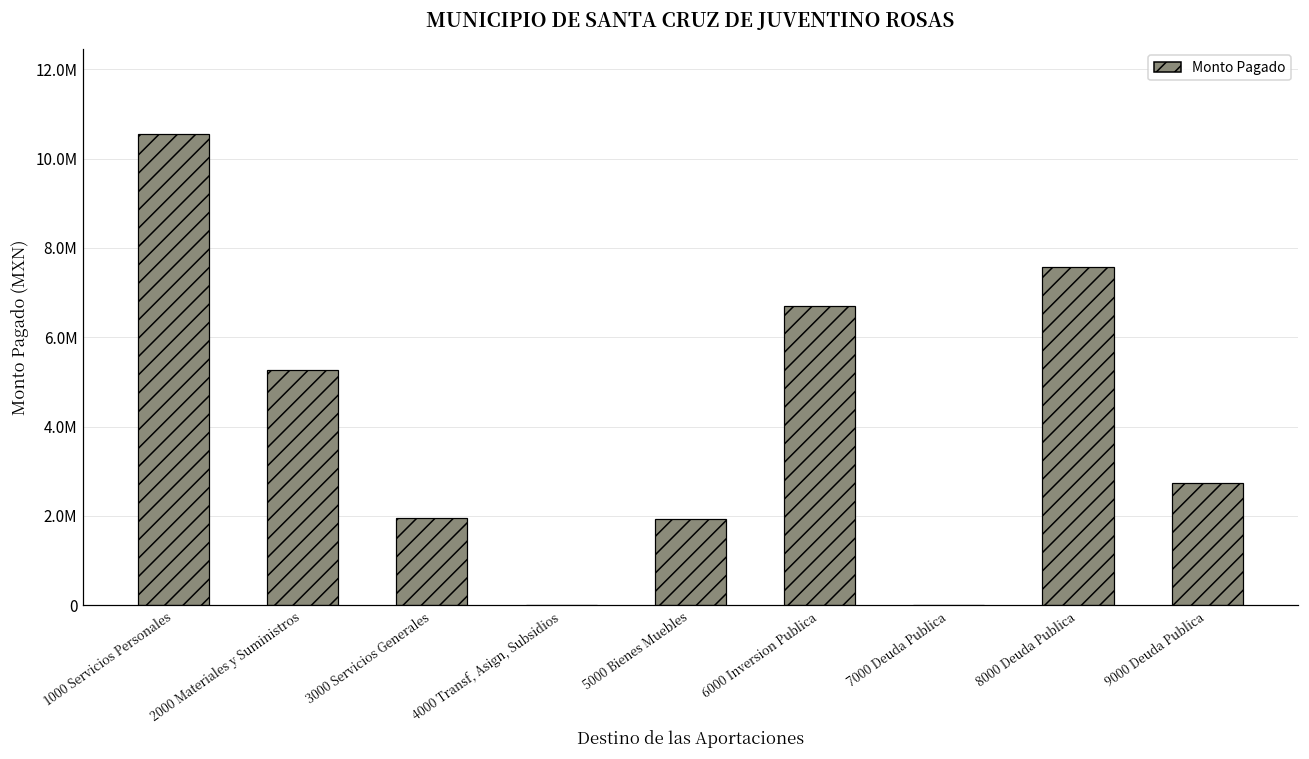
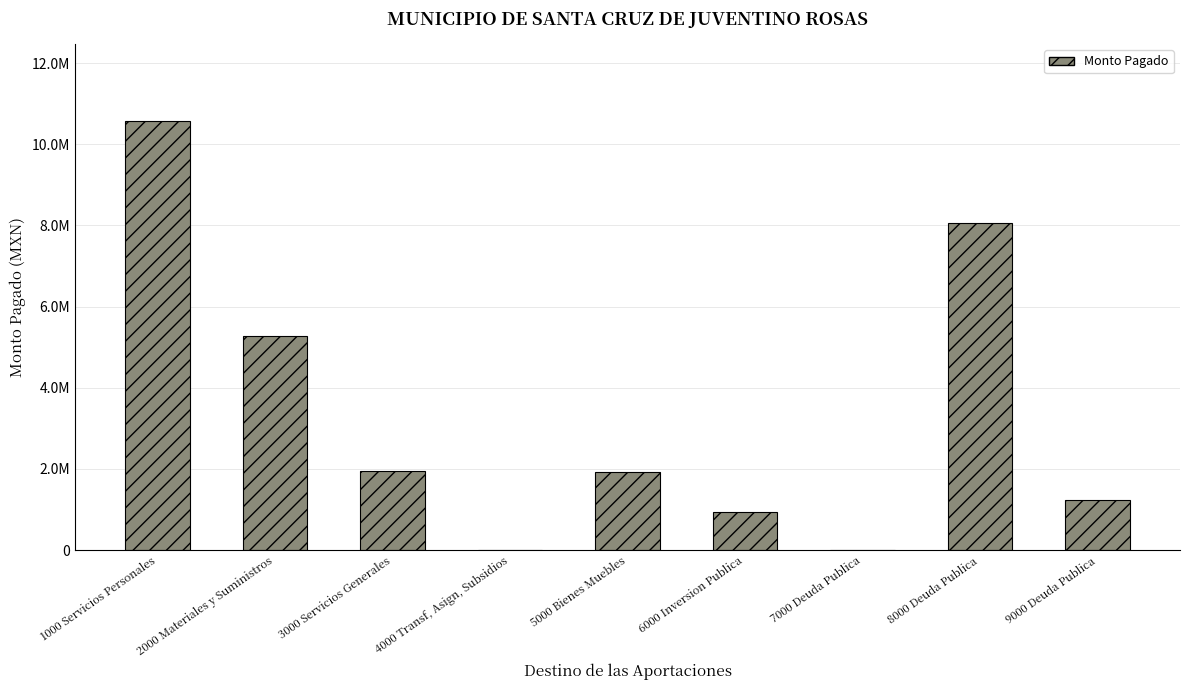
  {
    "1000 Servicios Personales": 10600000,
    "2000 Materiales y Suministros": 5300000,
    "3000 Servicios Generales": 2000000,
    "4000 Transf, Asign, Subsidios": 0,
    "5000 Bienes Muebles": 1900000,
-   "6000 Inversion Publica": 6700000,
+   "6000 Inversion Publica": 900000,
    "7000 Deuda Publica": 0,
-   "8000 Deuda Publica": 7600000,
-   "9000 Deuda Publica": 2700000
+   "8000 Deuda Publica": 8000000,
+   "9000 Deuda Publica": 1200000
  }
